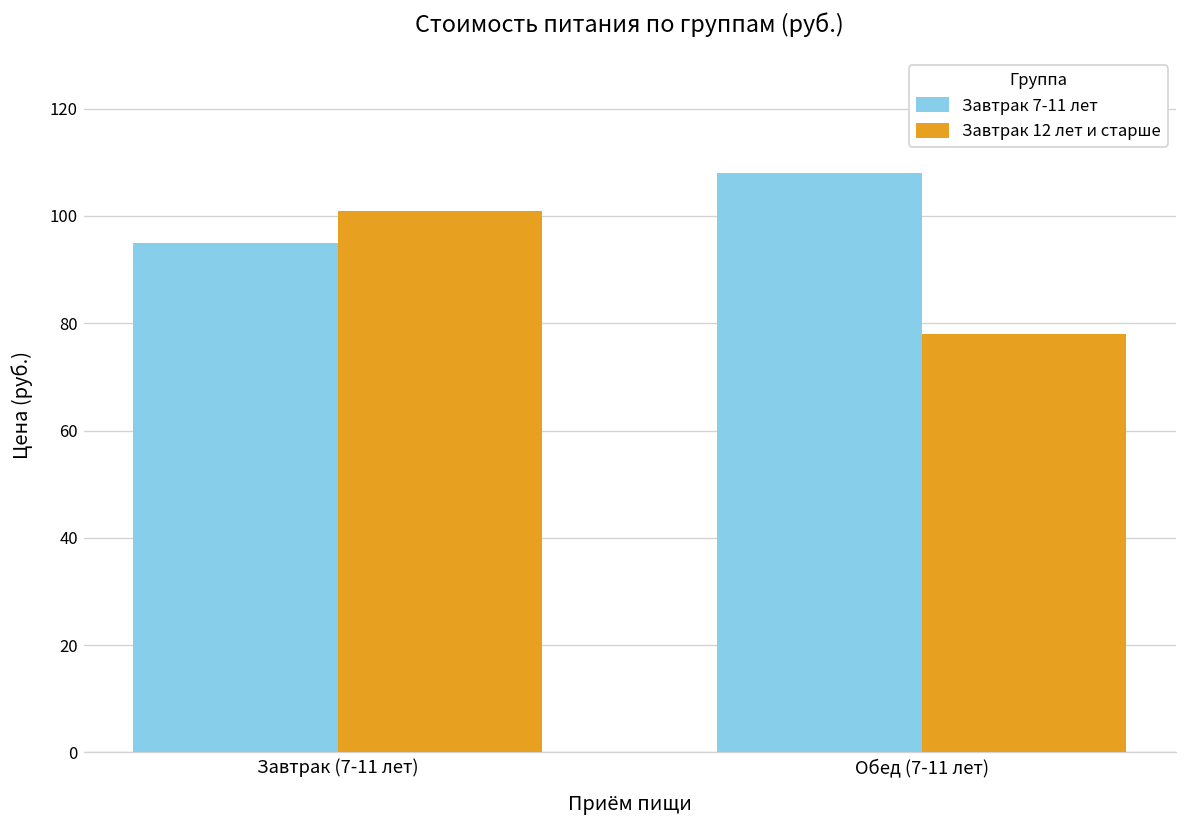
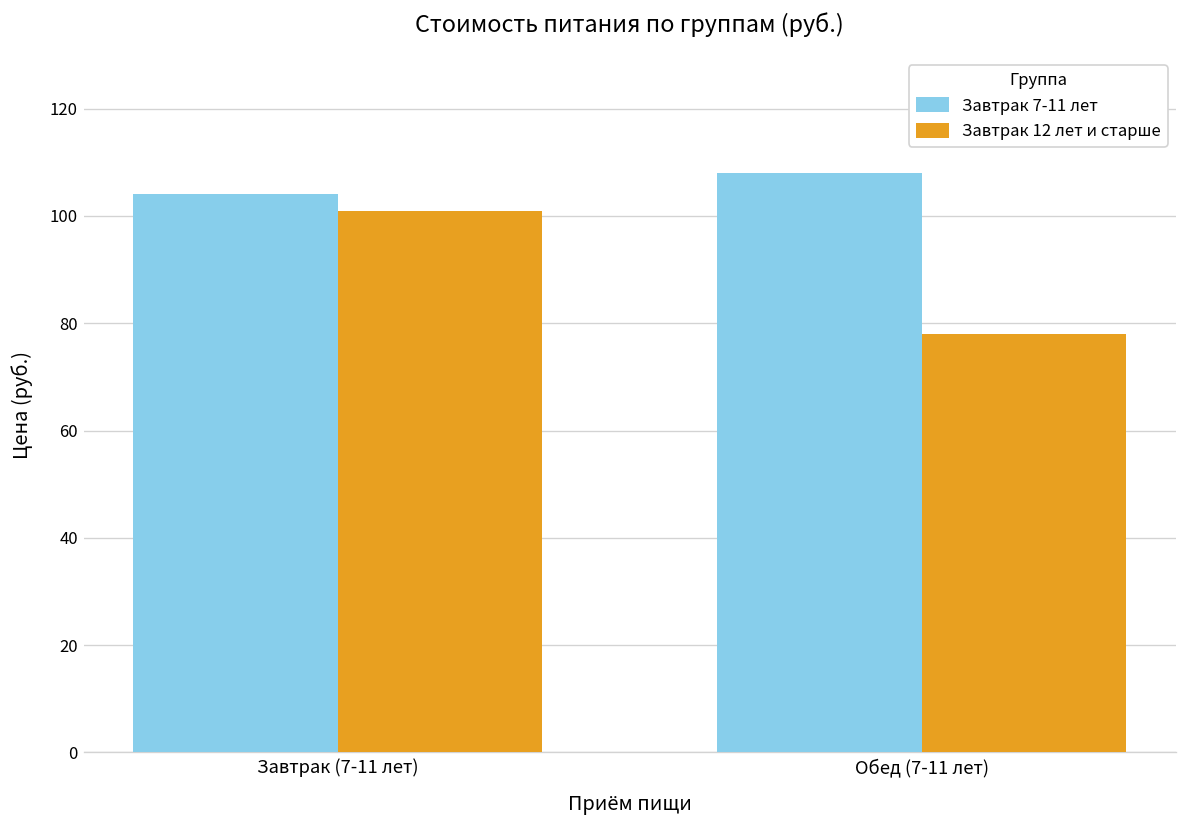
  {
    "Завтрак 7-11 лет": {
-     "Завтрак (7-11 лет)": 95,
+     "Завтрак (7-11 лет)": 104,
      "Обед (7-11 лет)": 108
    },
    "Завтрак 12 лет и старше": {
      "Завтрак (7-11 лет)": 101,
      "Обед (7-11 лет)": 78
    }
  }
